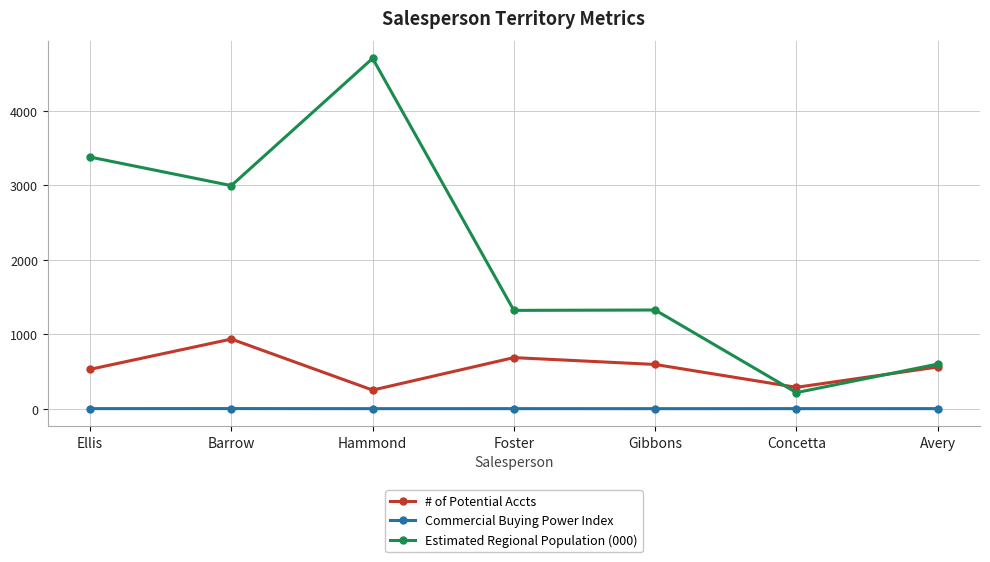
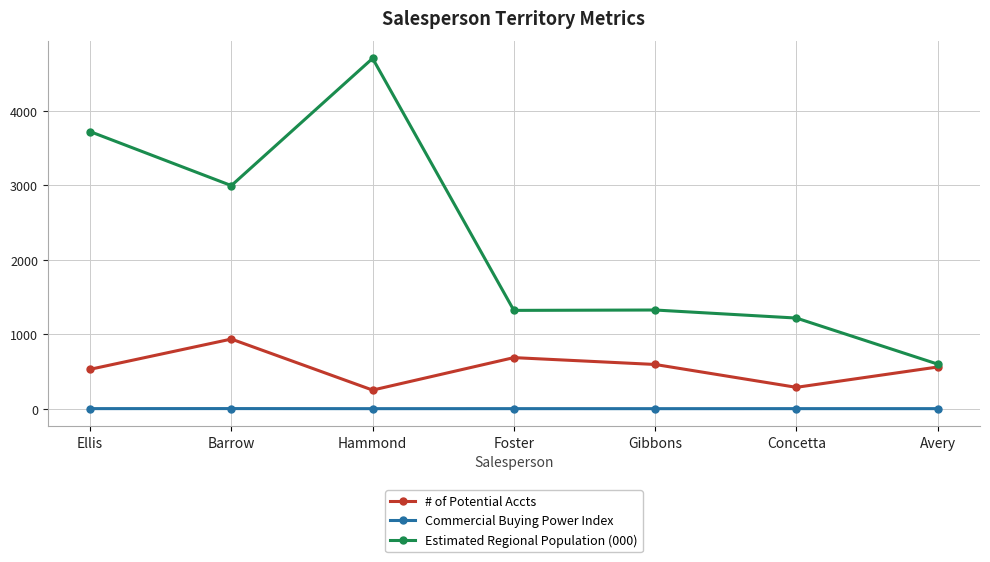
  {
    "# of Potential Accts": {
      "Ellis": 500,
      "Barrow": 900,
      "Hammond": 300,
      "Foster": 700,
      "Gibbons": 600,
      "Concetta": 300,
      "Avery": 600
    },
    "Commercial Buying Power Index": {
      "Ellis": 0,
      "Barrow": 0,
      "Hammond": 0,
      "Foster": 0,
      "Gibbons": 0,
      "Concetta": 0,
      "Avery": 0
    },
    "Estimated Regional Population (000)": {
-     "Ellis": 3400,
+     "Ellis": 3700,
      "Barrow": 3000,
      "Hammond": 4700,
      "Foster": 1300,
      "Gibbons": 1300,
-     "Concetta": 200,
+     "Concetta": 1200,
      "Avery": 600
    }
  }
